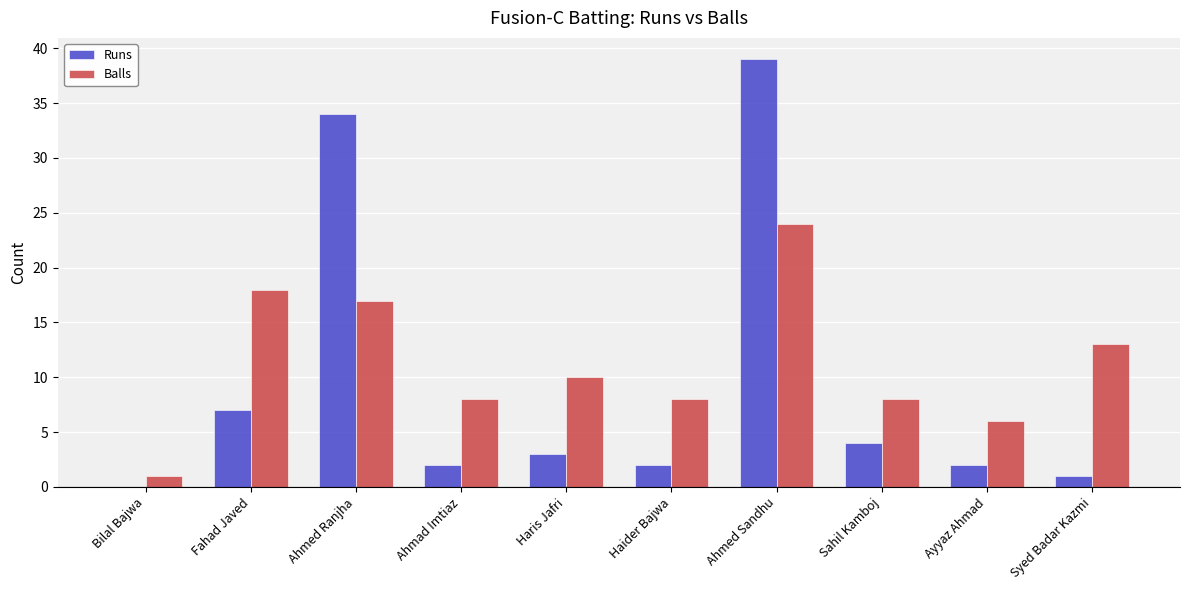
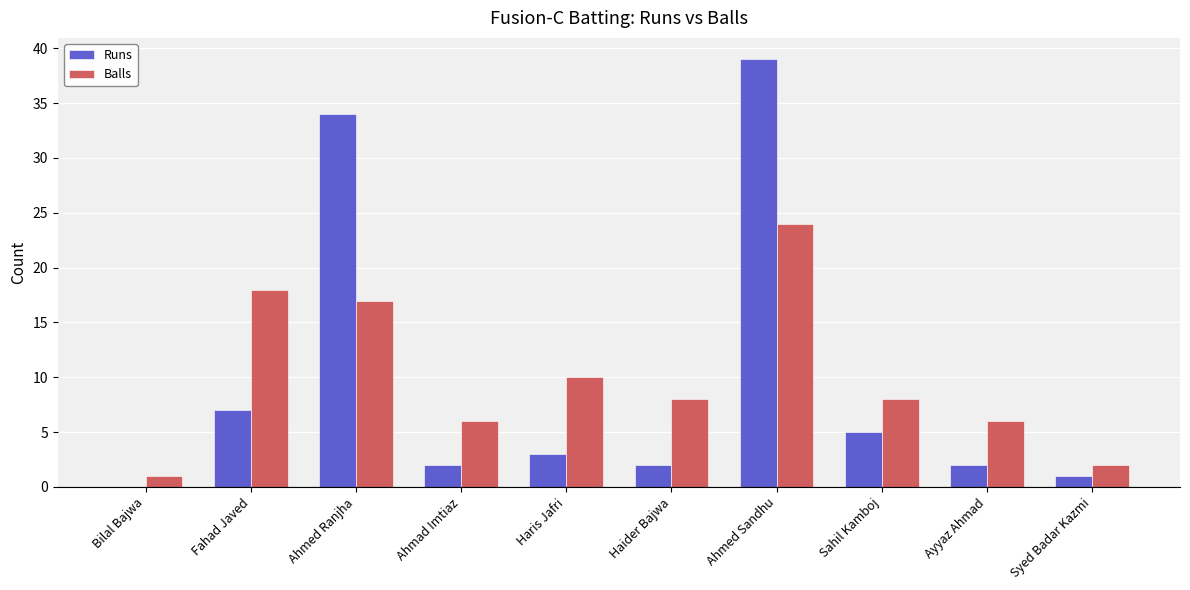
  {
    "Runs": {
      "Bilal Bajwa": 0,
      "Fahad Javed": 7,
      "Ahmed Ranjha": 34,
      "Ahmad Imtiaz": 2,
      "Haris Jafri": 3,
      "Haider Bajwa": 2,
      "Ahmed Sandhu": 39,
-     "Sahil Kamboj": 4,
+     "Sahil Kamboj": 5,
      "Ayyaz Ahmad": 2,
      "Syed Badar Kazmi": 1
    },
    "Balls": {
      "Bilal Bajwa": 1,
      "Fahad Javed": 18,
      "Ahmed Ranjha": 17,
-     "Ahmad Imtiaz": 8,
+     "Ahmad Imtiaz": 6,
      "Haris Jafri": 10,
      "Haider Bajwa": 8,
      "Ahmed Sandhu": 24,
      "Sahil Kamboj": 8,
      "Ayyaz Ahmad": 6,
-     "Syed Badar Kazmi": 13
+     "Syed Badar Kazmi": 2
    }
  }
